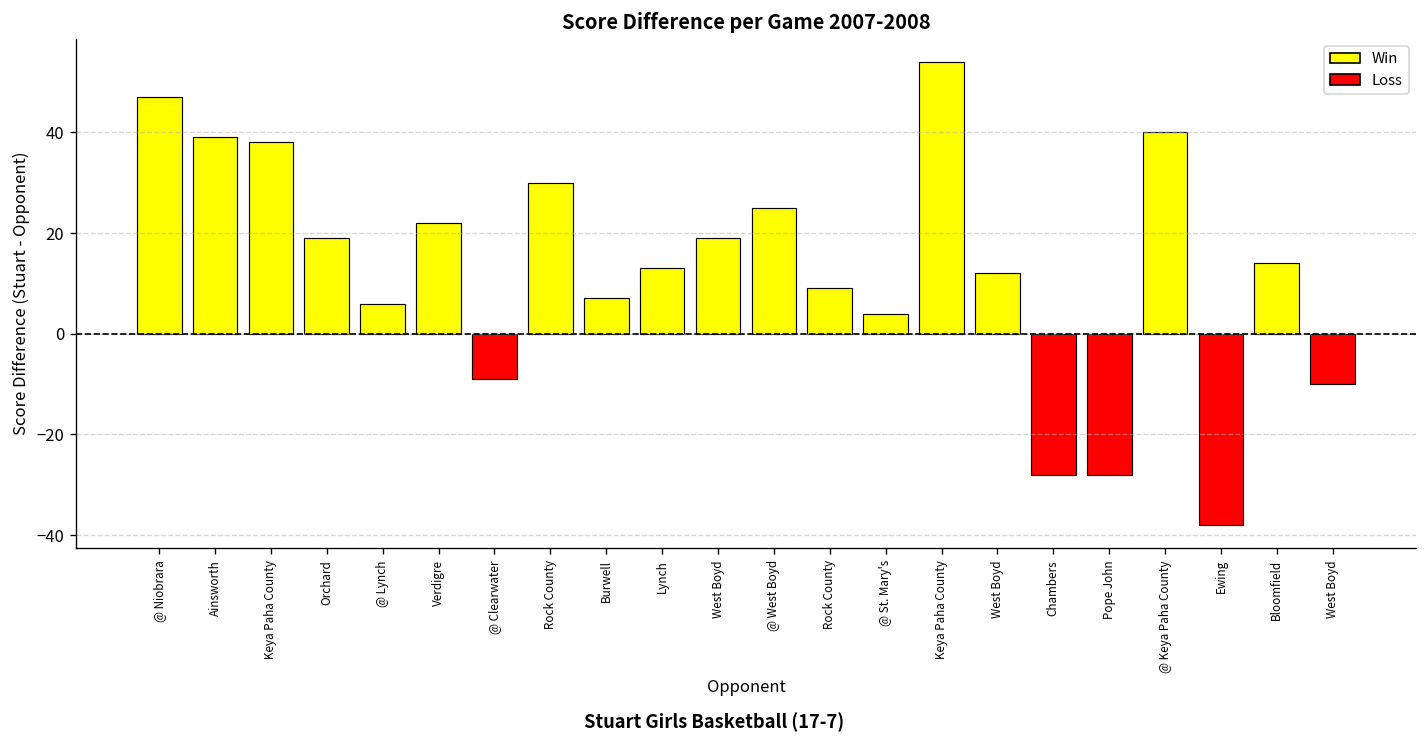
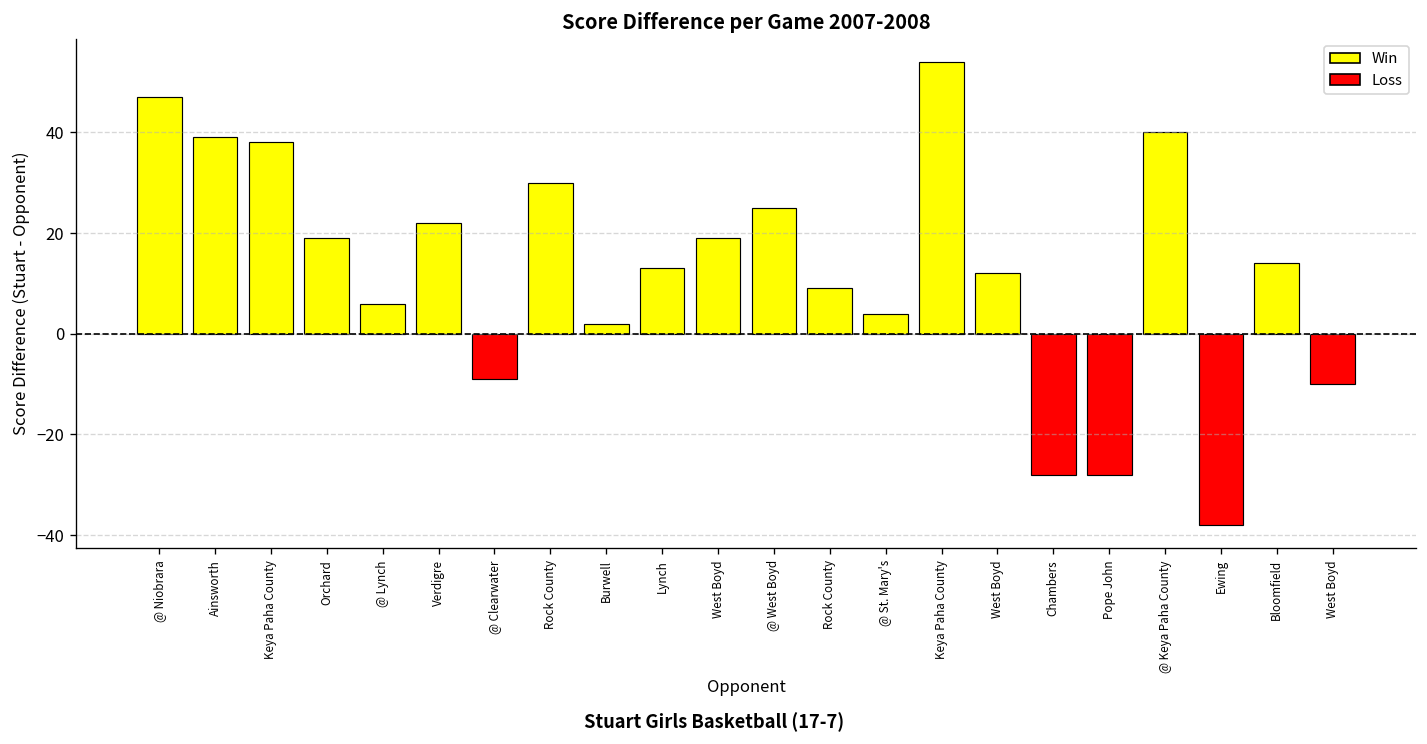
  {
    "@ Niobrara": 47,
    "Ainsworth": 39,
    "Orchard": 19,
    "@ Lynch": 6,
    "Verdigre": 22,
    "@ Clearwater": -9,
-   "Burwell": 7,
+   "Burwell": 2,
    "Lynch": 13,
    "@ West Boyd": 25,
    "@ St. Mary's": 4,
    "Chambers": -28,
    "Pope John": -28,
    "@ Keya Paha County": 40,
    "Ewing": -38,
    "Bloomfield": 14
  }
